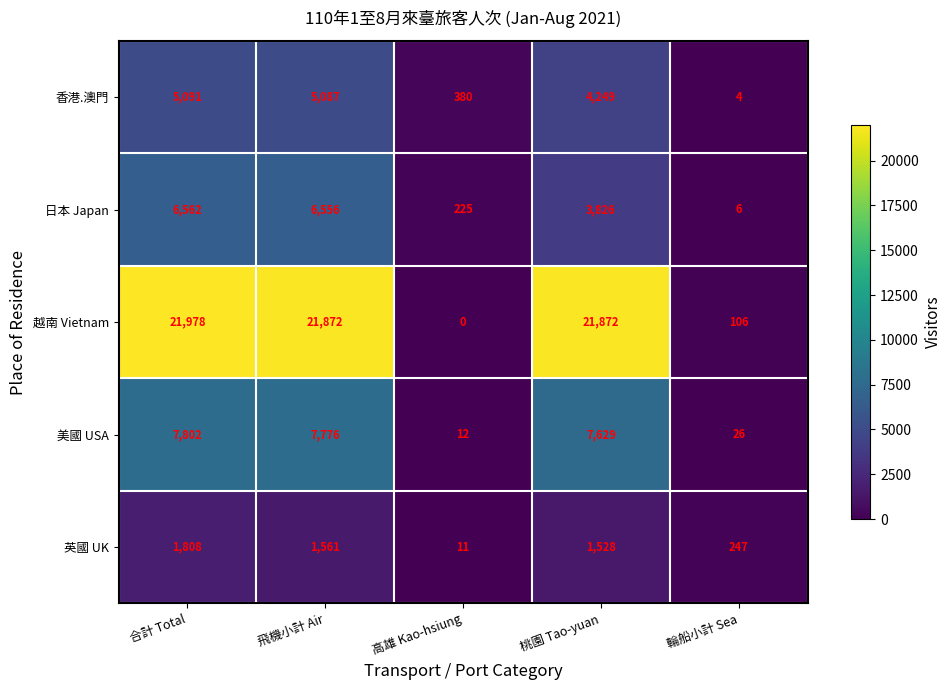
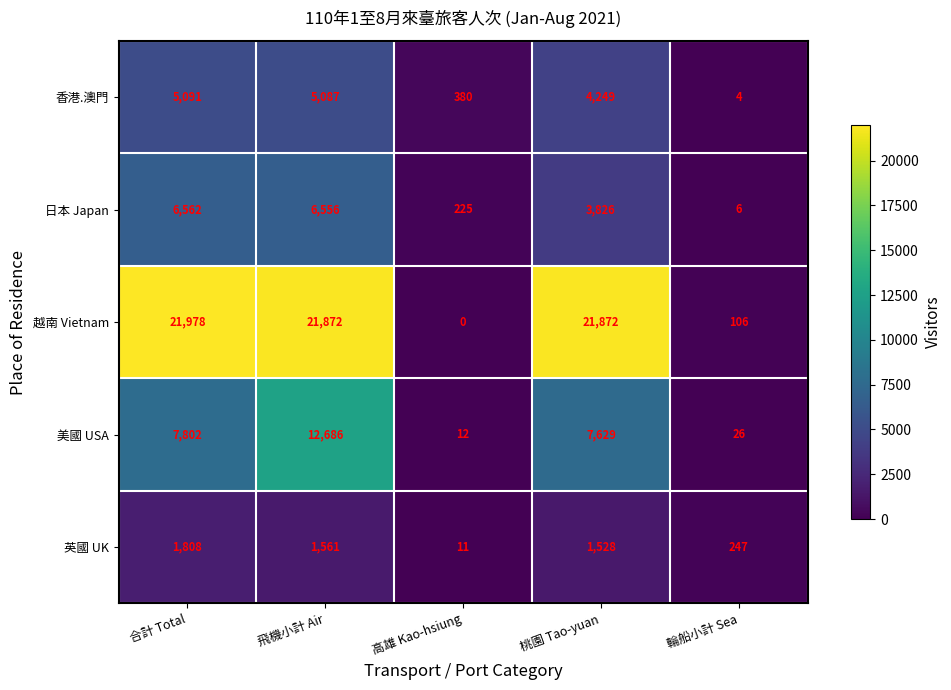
  {
    "香港.澳門": {
      "合計 Total": "5,091",
      "飛機小計 Air": "5,087",
      "高雄 Kao-hsiung": "380",
      "桃園 Tao-yuan": "4,249",
      "輪船小計 Sea": "4"
    },
    "日本 Japan": {
      "合計 Total": "6,562",
      "飛機小計 Air": "6,556",
      "高雄 Kao-hsiung": "225",
      "桃園 Tao-yuan": "3,826",
      "輪船小計 Sea": "6"
    },
    "越南 Vietnam": {
      "合計 Total": "21,978",
      "飛機小計 Air": "21,872",
      "高雄 Kao-hsiung": "0",
      "桃園 Tao-yuan": "21,872",
      "輪船小計 Sea": "106"
    },
    "美國 USA": {
      "合計 Total": "7,802",
-     "飛機小計 Air": "7,776",
+     "飛機小計 Air": "12,686",
      "高雄 Kao-hsiung": "12",
      "桃園 Tao-yuan": "7,629",
      "輪船小計 Sea": "26"
    },
    "英國 UK": {
      "合計 Total": "1,808",
      "飛機小計 Air": "1,561",
      "高雄 Kao-hsiung": "11",
      "桃園 Tao-yuan": "1,528",
      "輪船小計 Sea": "247"
    }
  }
